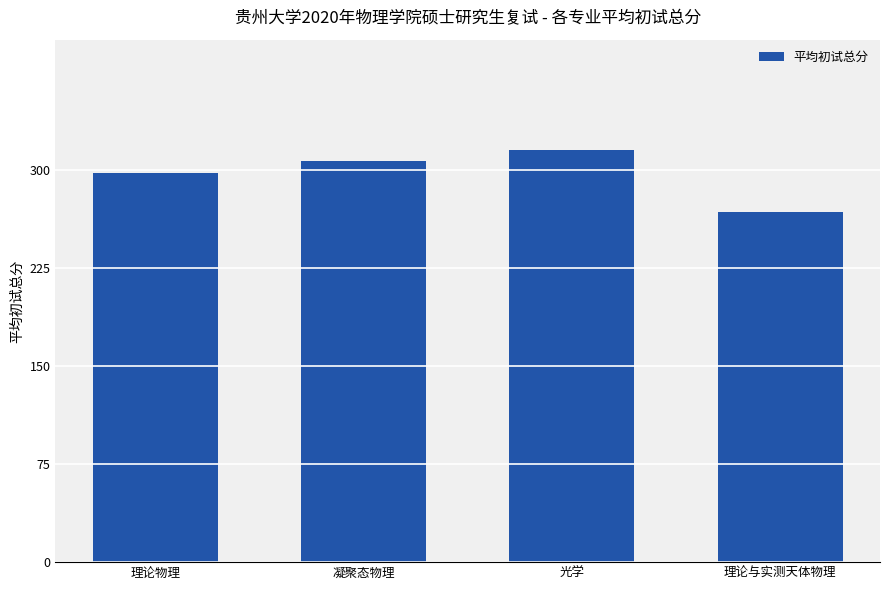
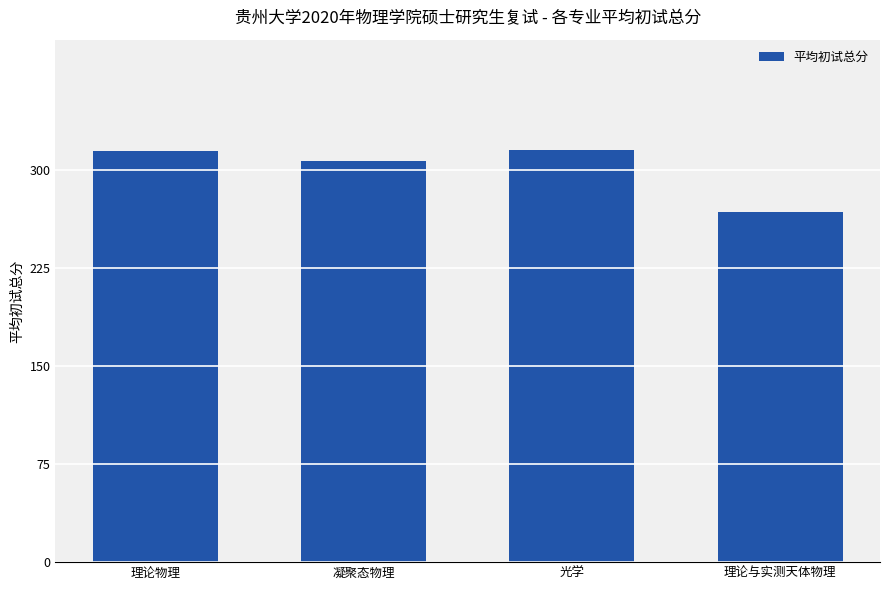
  {
-   "理论物理": 298,
+   "理论物理": 315,
    "凝聚态物理": 307,
    "光学": 316,
    "理论与实测天体物理": 268
  }
